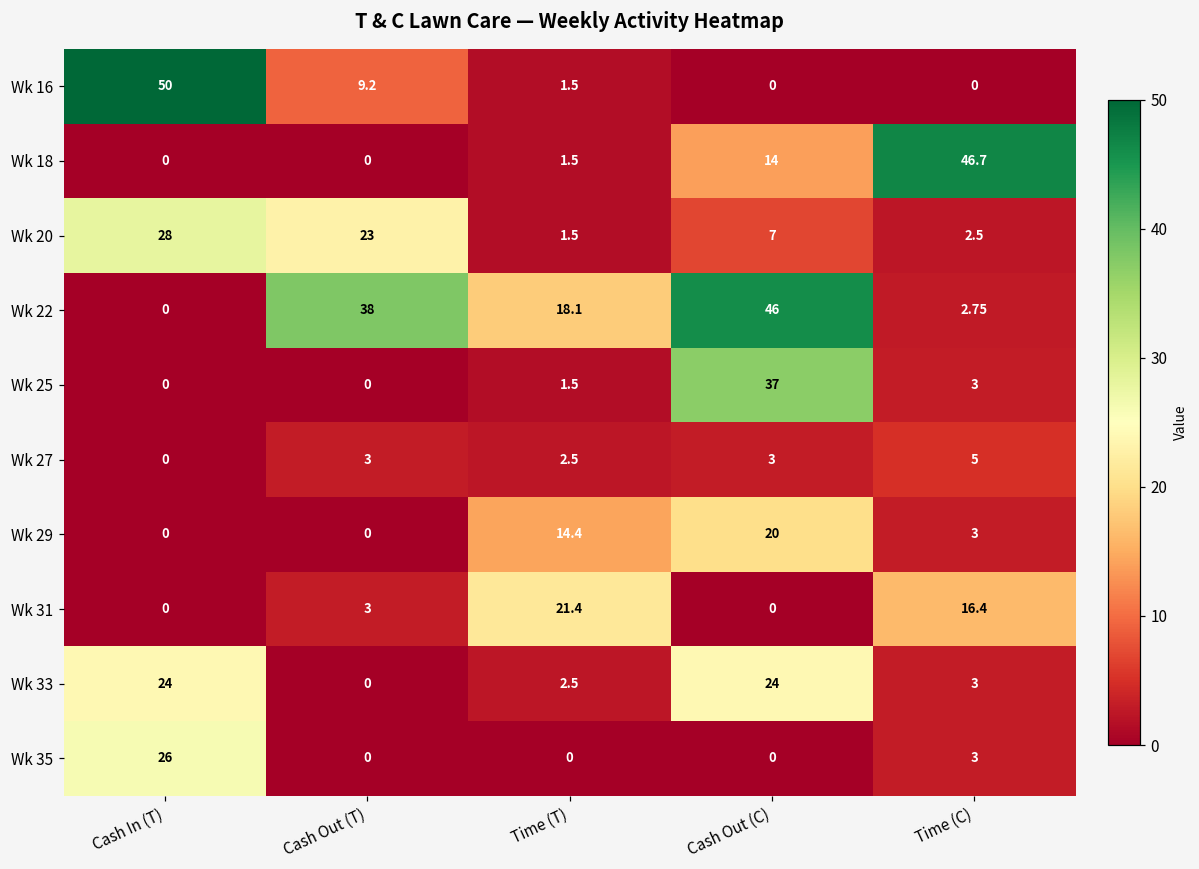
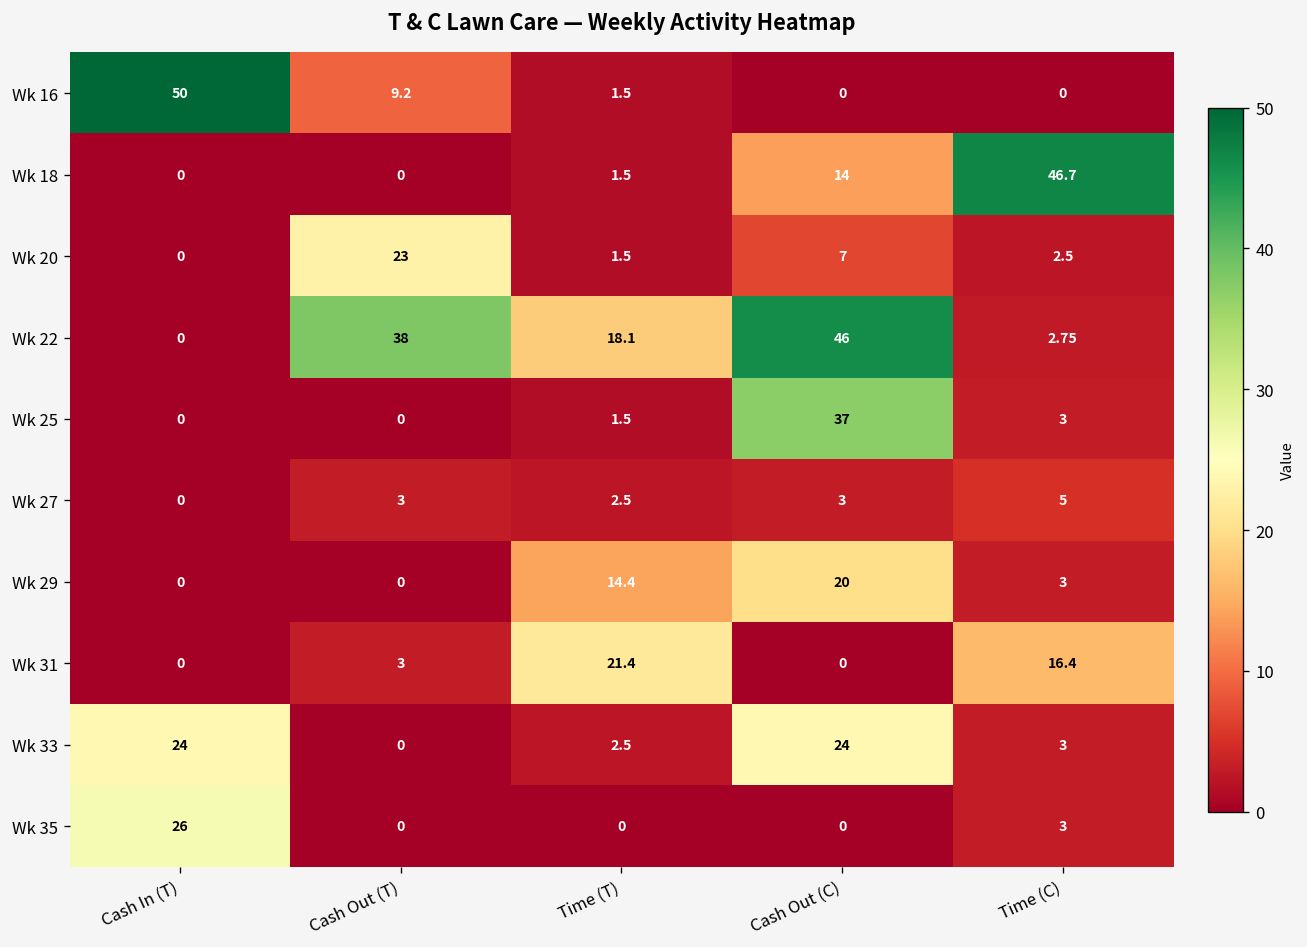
  {
    "Wk 16": {
      "Cash In (T)": 50,
      "Cash Out (T)": 9.2,
      "Time (T)": 1.5,
      "Cash Out (C)": 0,
      "Time (C)": 0
    },
    "Wk 18": {
      "Cash In (T)": 0,
      "Cash Out (T)": 0,
      "Time (T)": 1.5,
      "Cash Out (C)": 14,
      "Time (C)": 46.7
    },
    "Wk 20": {
-     "Cash In (T)": 28,
+     "Cash In (T)": 0,
      "Cash Out (T)": 23,
      "Time (T)": 1.5,
      "Cash Out (C)": 7,
      "Time (C)": 2.5
    },
    "Wk 22": {
      "Cash In (T)": 0,
      "Cash Out (T)": 38,
      "Time (T)": 18.1,
      "Cash Out (C)": 46,
      "Time (C)": 2.75
    },
    "Wk 25": {
      "Cash In (T)": 0,
      "Cash Out (T)": 0,
      "Time (T)": 1.5,
      "Cash Out (C)": 37,
      "Time (C)": 3
    },
    "Wk 27": {
      "Cash In (T)": 0,
      "Cash Out (T)": 3,
      "Time (T)": 2.5,
      "Cash Out (C)": 3,
      "Time (C)": 5
    },
    "Wk 29": {
      "Cash In (T)": 0,
      "Cash Out (T)": 0,
      "Time (T)": 14.4,
      "Cash Out (C)": 20,
      "Time (C)": 3
    },
    "Wk 31": {
      "Cash In (T)": 0,
      "Cash Out (T)": 3,
      "Time (T)": 21.4,
      "Cash Out (C)": 0,
      "Time (C)": 16.4
    },
    "Wk 33": {
      "Cash In (T)": 24,
      "Cash Out (T)": 0,
      "Time (T)": 2.5,
      "Cash Out (C)": 24,
      "Time (C)": 3
    },
    "Wk 35": {
      "Cash In (T)": 26,
      "Cash Out (T)": 0,
      "Time (T)": 0,
      "Cash Out (C)": 0,
      "Time (C)": 3
    }
  }
